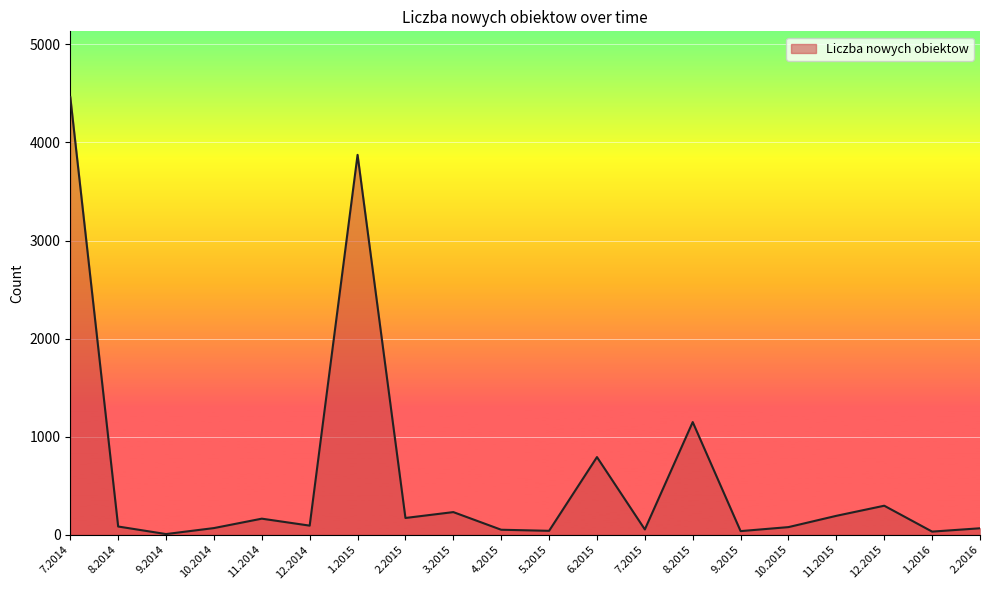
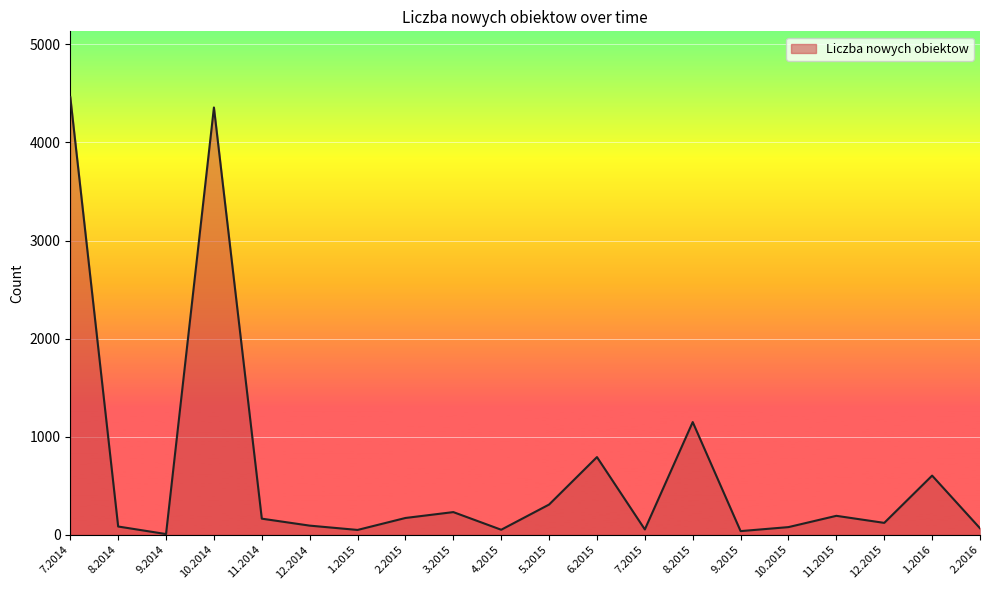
  {
    "7.2014": 4500,
    "8.2014": 100,
    "9.2014": 0,
-   "10.2014": 100,
+   "10.2014": 4400,
    "11.2014": 200,
    "12.2014": 100,
-   "1.2015": 3900,
+   "1.2015": 0,
    "2.2015": 200,
    "3.2015": 200,
    "4.2015": 100,
-   "5.2015": 0,
+   "5.2015": 300,
    "6.2015": 800,
    "7.2015": 100,
    "8.2015": 1100,
    "9.2015": 0,
    "10.2015": 100,
    "11.2015": 200,
-   "12.2015": 300,
-   "1.2016": 0,
+   "12.2015": 100,
+   "1.2016": 600,
    "2.2016": 100
  }
